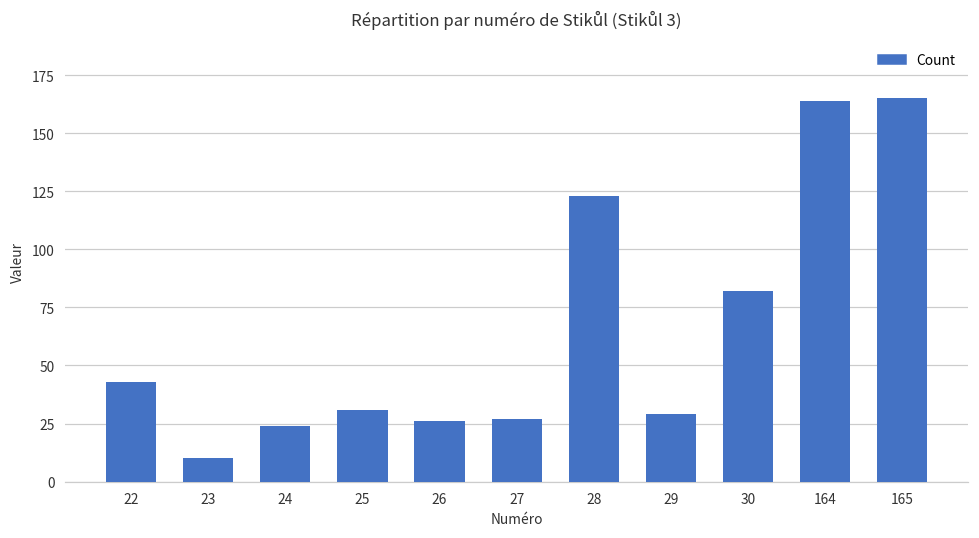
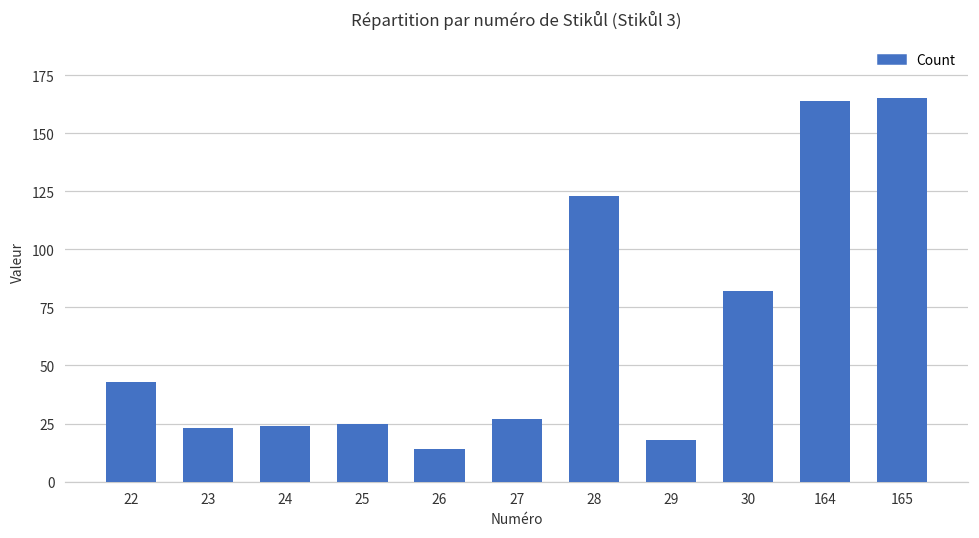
  {
    "22": 43,
-   "23": 10,
+   "23": 23,
    "24": 24,
-   "25": 31,
-   "26": 26,
+   "25": 25,
+   "26": 14,
    "27": 27,
    "28": 123,
-   "29": 29,
+   "29": 18,
    "30": 82,
    "164": 164,
    "165": 165
  }
